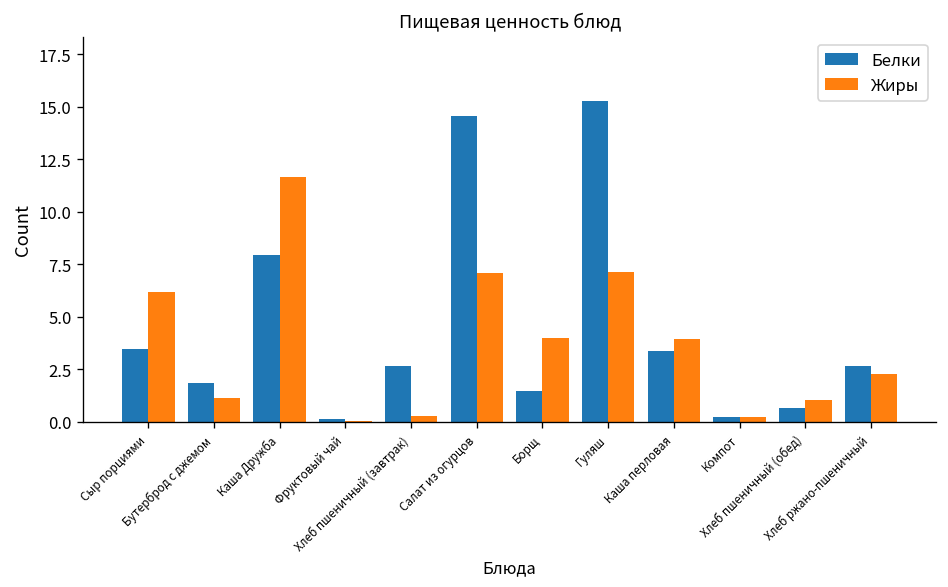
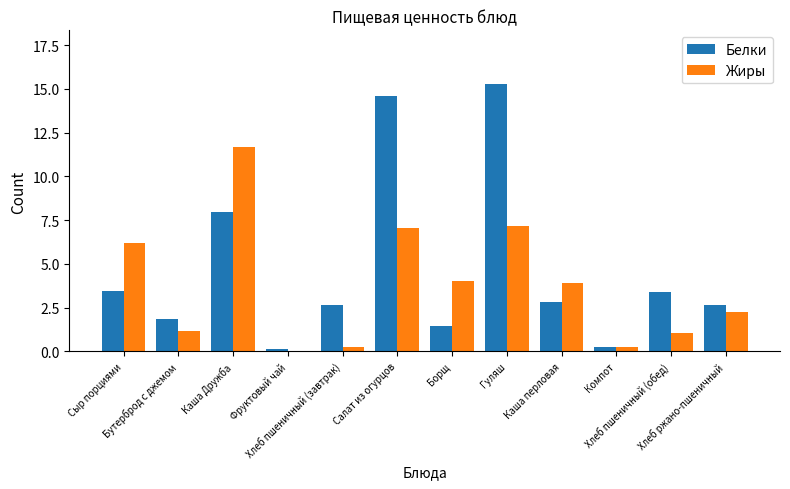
  {
    "Белки": {
      "Сыр порциями": 3.5,
      "Бутерброд с джемом": 1.9,
      "Каша Дружба": 8.0,
      "Хлеб пшеничный (завтрак)": 2.7,
      "Салат из огурцов": 14.6,
      "Борщ": 1.5,
      "Гуляш": 15.3,
-     "Каша перловая": 3.4,
+     "Каша перловая": 2.8,
      "Компот": 0.3,
-     "Хлеб пшеничный (обед)": 0.7,
+     "Хлеб пшеничный (обед)": 3.4,
      "Хлеб ржано-пшеничный": 2.6
    },
    "Жиры": {
      "Сыр порциями": 6.2,
      "Бутерброд с джемом": 1.2,
      "Каша Дружба": 11.7,
      "Хлеб пшеничный (завтрак)": 0.3,
      "Салат из огурцов": 7.1,
      "Борщ": 4.0,
      "Гуляш": 7.2,
      "Каша перловая": 3.9,
      "Компот": 0.3,
      "Хлеб пшеничный (обед)": 1.1,
      "Хлеб ржано-пшеничный": 2.3
    }
  }
